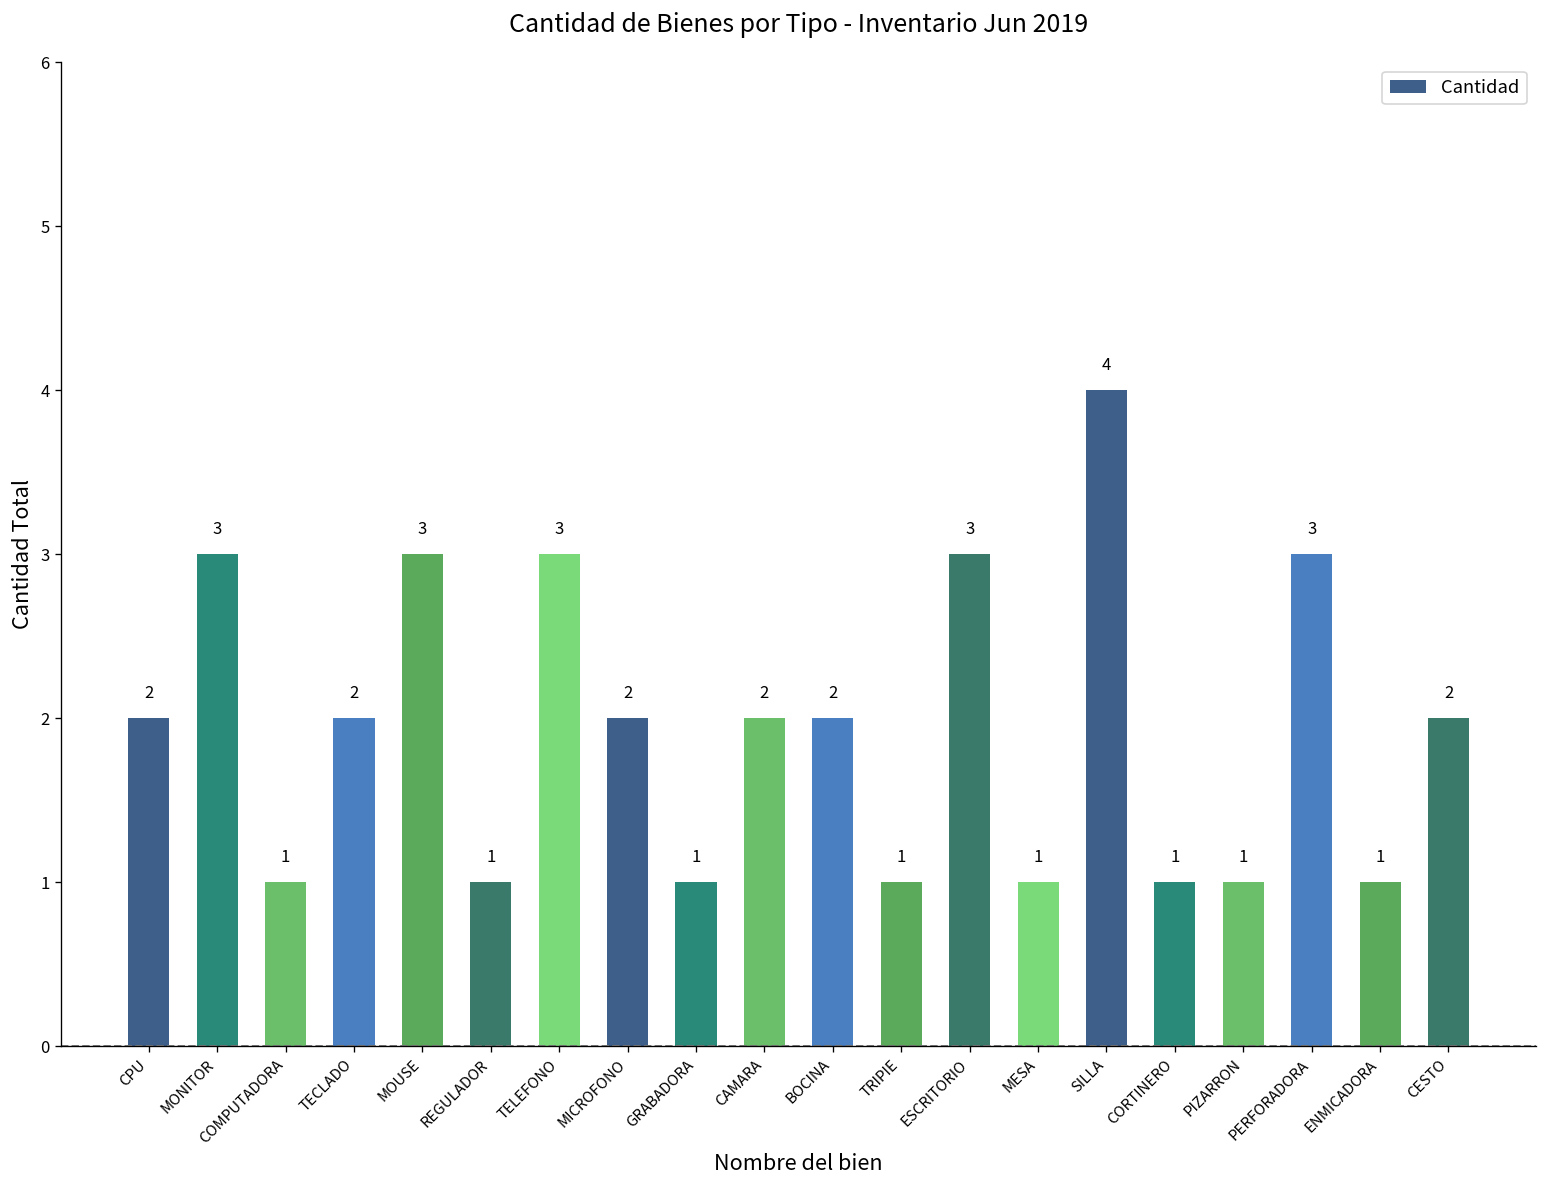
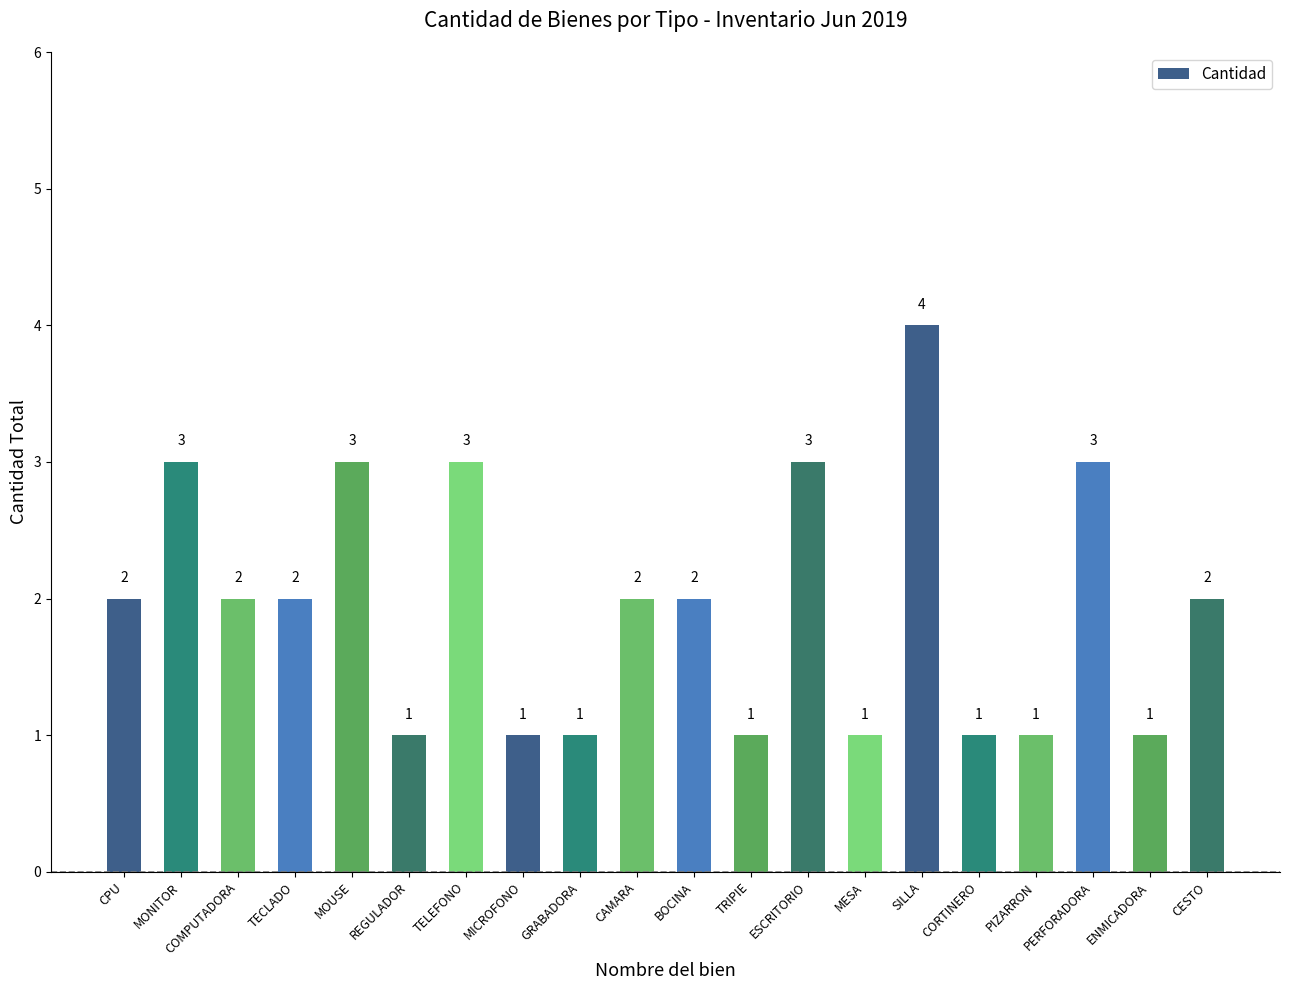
  {
    "CPU": 2,
    "MONITOR": 3,
-   "COMPUTADORA": 1,
+   "COMPUTADORA": 2,
    "TECLADO": 2,
    "MOUSE": 3,
    "REGULADOR": 1,
    "TELEFONO": 3,
-   "MICROFONO": 2,
+   "MICROFONO": 1,
    "GRABADORA": 1,
    "CAMARA": 2,
    "BOCINA": 2,
    "TRIPIE": 1,
    "ESCRITORIO": 3,
    "MESA": 1,
    "SILLA": 4,
    "CORTINERO": 1,
    "PIZARRON": 1,
    "PERFORADORA": 3,
    "ENMICADORA": 1,
    "CESTO": 2
  }
